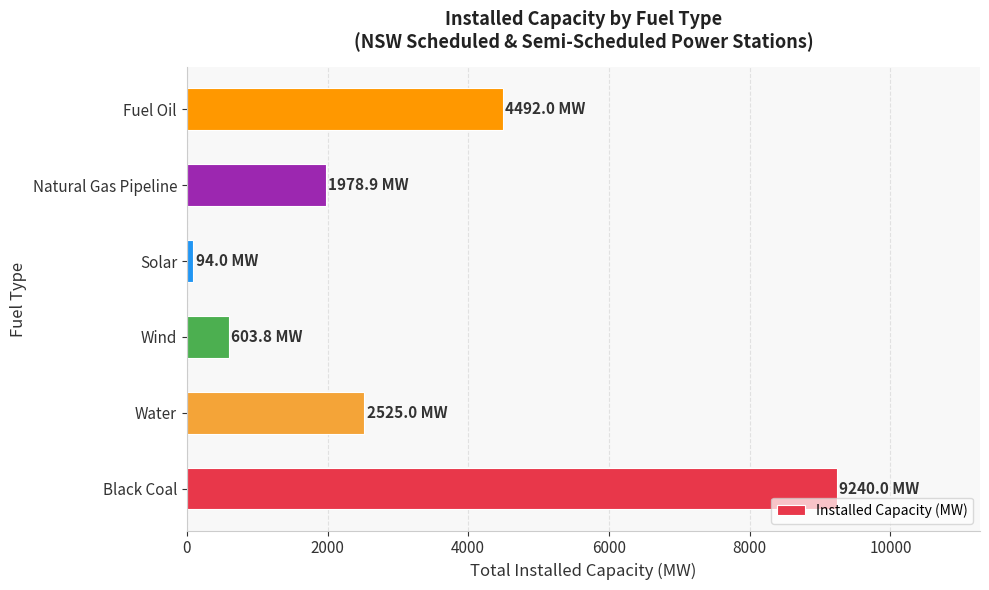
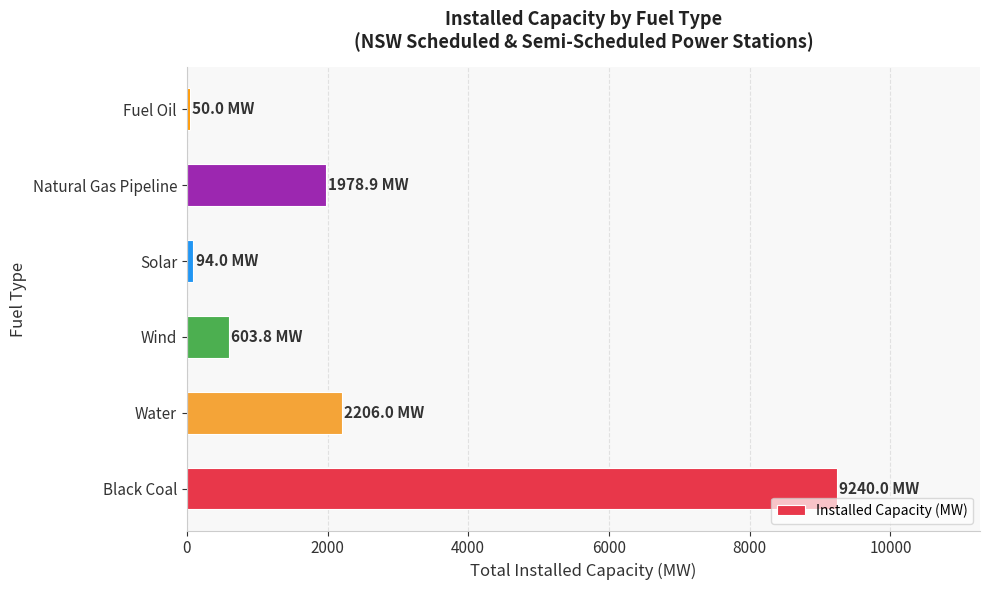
  {
-   "Fuel Oil": 4492.0,
+   "Fuel Oil": 50.0,
    "Natural Gas Pipeline": 1978.9,
    "Solar": 94.0,
    "Wind": 603.8,
-   "Water": 2525.0,
+   "Water": 2206.0,
    "Black Coal": 9240.0
  }
